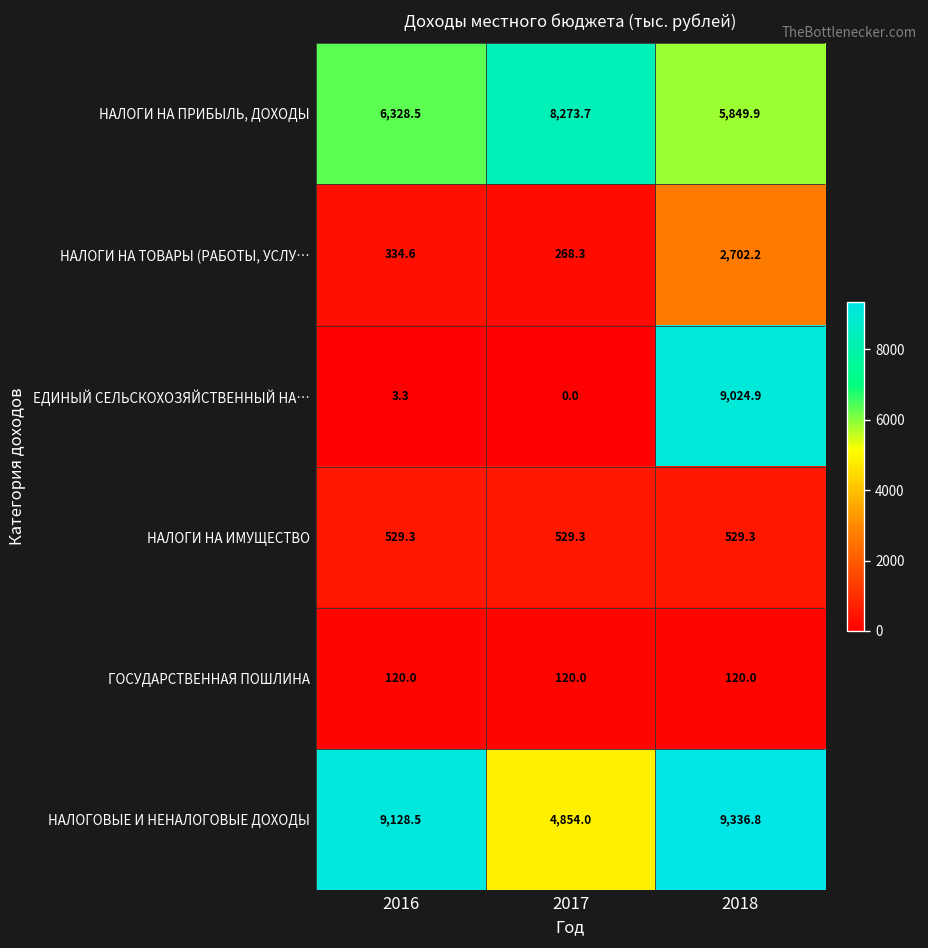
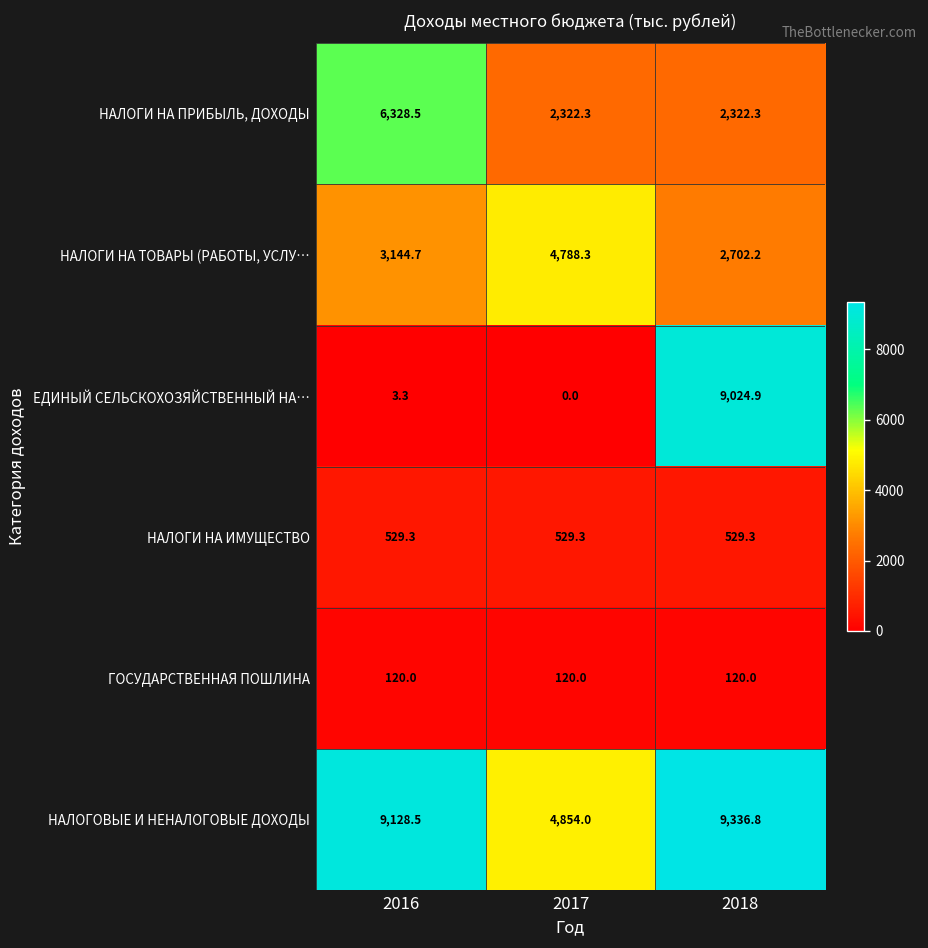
  {
    "НАЛОГИ НА ПРИБЫЛЬ, ДОХОДЫ": {
      "2016": "6,328.5",
-     "2017": "8,273.7",
-     "2018": "5,849.9"
+     "2017": "2,322.3",
+     "2018": "2,322.3"
    },
    "НАЛОГИ НА ТОВАРЫ (РАБОТЫ, УСЛУ…": {
-     "2016": "334.6",
-     "2017": "268.3",
+     "2016": "3,144.7",
+     "2017": "4,788.3",
      "2018": "2,702.2"
    },
    "ЕДИНЫЙ СЕЛЬСКОХОЗЯЙСТВЕННЫЙ НА…": {
      "2016": "3.3",
      "2017": "0.0",
      "2018": "9,024.9"
    },
    "НАЛОГИ НА ИМУЩЕСТВО": {
      "2016": "529.3",
      "2017": "529.3",
      "2018": "529.3"
    },
    "ГОСУДАРСТВЕННАЯ ПОШЛИНА": {
      "2016": "120.0",
      "2017": "120.0",
      "2018": "120.0"
    },
    "НАЛОГОВЫЕ И НЕНАЛОГОВЫЕ ДОХОДЫ": {
      "2016": "9,128.5",
      "2017": "4,854.0",
      "2018": "9,336.8"
    }
  }
